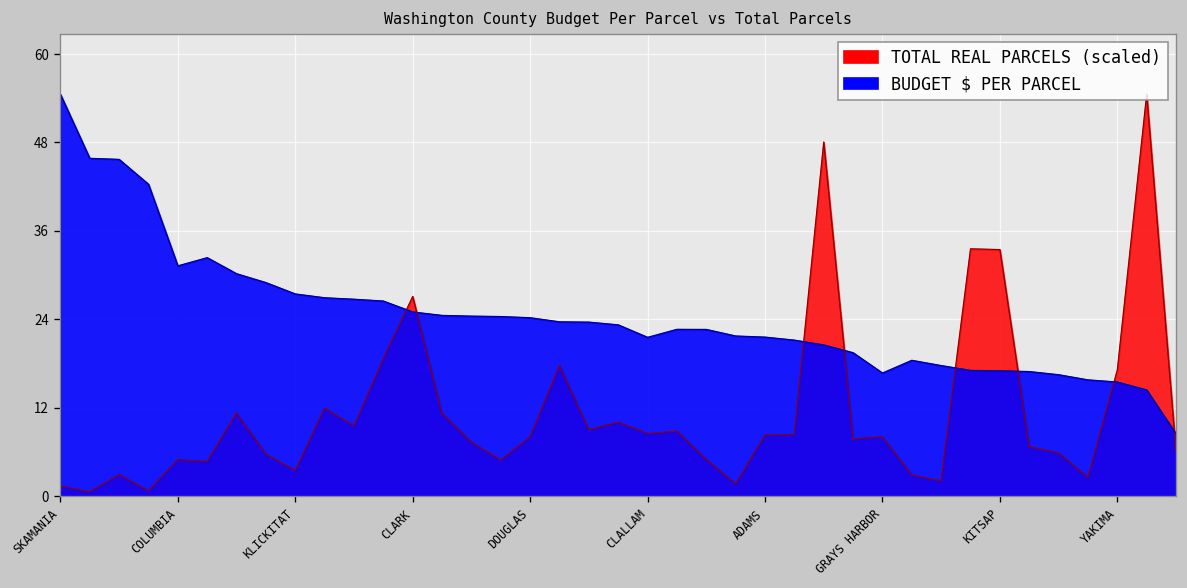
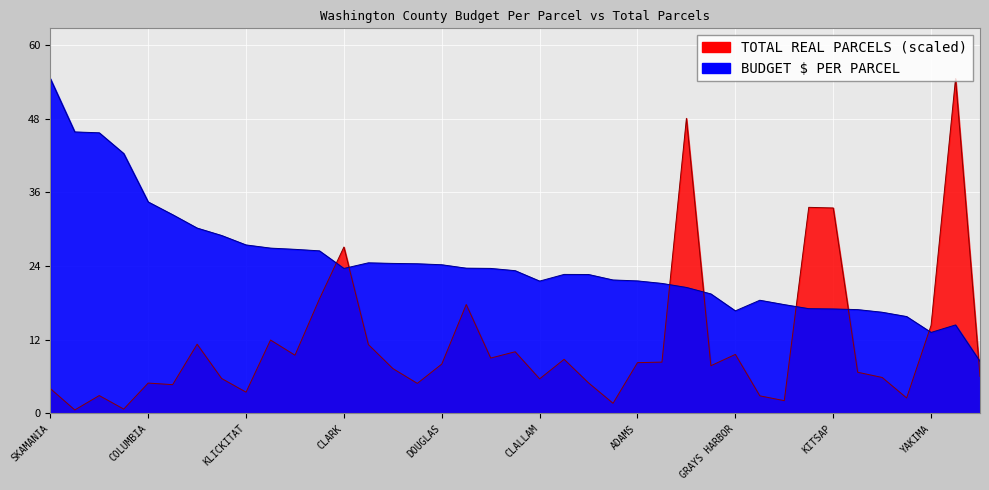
  {
    "TOTAL REAL PARCELS (scaled)": {
-     "SKAMANIA": 1,
+     "SKAMANIA": 4,
      "COLUMBIA": 5,
      "KLICKITAT": 3,
      "CLARK": 27,
      "DOUGLAS": 8,
-     "CLALLAM": 8,
+     "CLALLAM": 6,
      "ADAMS": 8,
-     "GRAYS HARBOR": 8,
+     "GRAYS HARBOR": 10,
      "KITSAP": 33,
-     "YAKIMA": 17
+     "YAKIMA": 14
    },
    "BUDGET $ PER PARCEL": {
      "SKAMANIA": 54,
-     "COLUMBIA": 31,
+     "COLUMBIA": 34,
      "KLICKITAT": 27,
-     "CLARK": 25,
+     "CLARK": 24,
      "DOUGLAS": 24,
      "CLALLAM": 21,
      "ADAMS": 21,
      "GRAYS HARBOR": 17,
      "KITSAP": 17,
-     "YAKIMA": 15
+     "YAKIMA": 13
    }
  }
